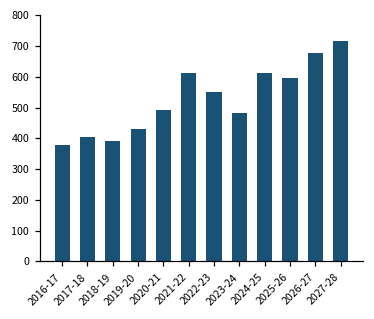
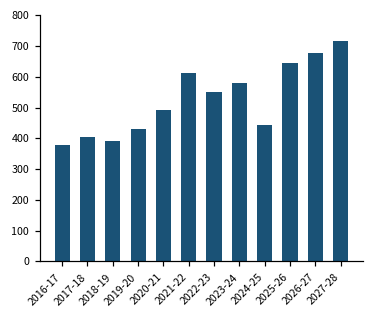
  {
    "2016-17": 380,
    "2017-18": 400,
    "2018-19": 390,
    "2019-20": 430,
    "2020-21": 490,
    "2021-22": 610,
    "2022-23": 550,
-   "2023-24": 480,
-   "2024-25": 610,
-   "2025-26": 600,
+   "2023-24": 580,
+   "2024-25": 440,
+   "2025-26": 640,
    "2026-27": 680,
    "2027-28": 720
  }
